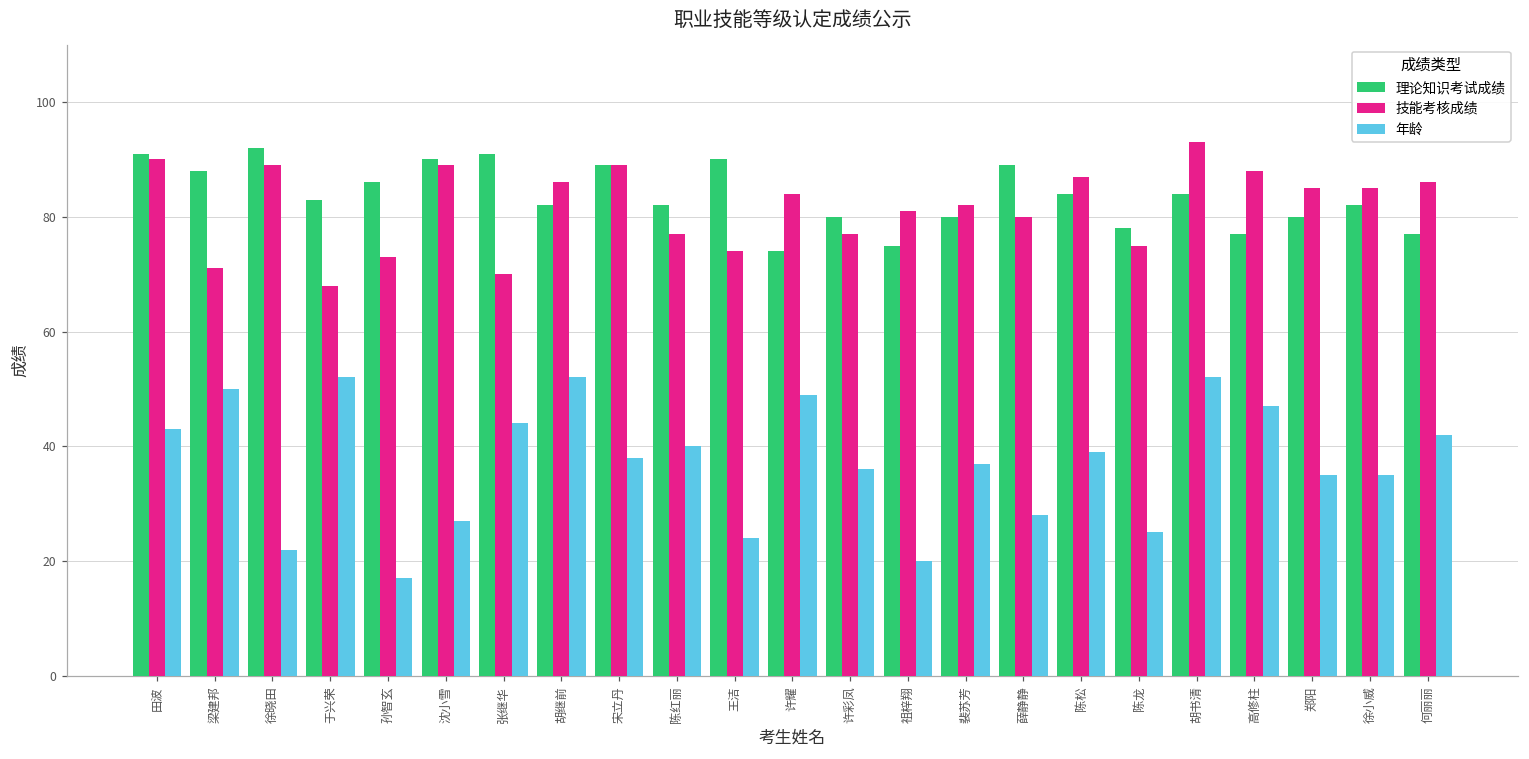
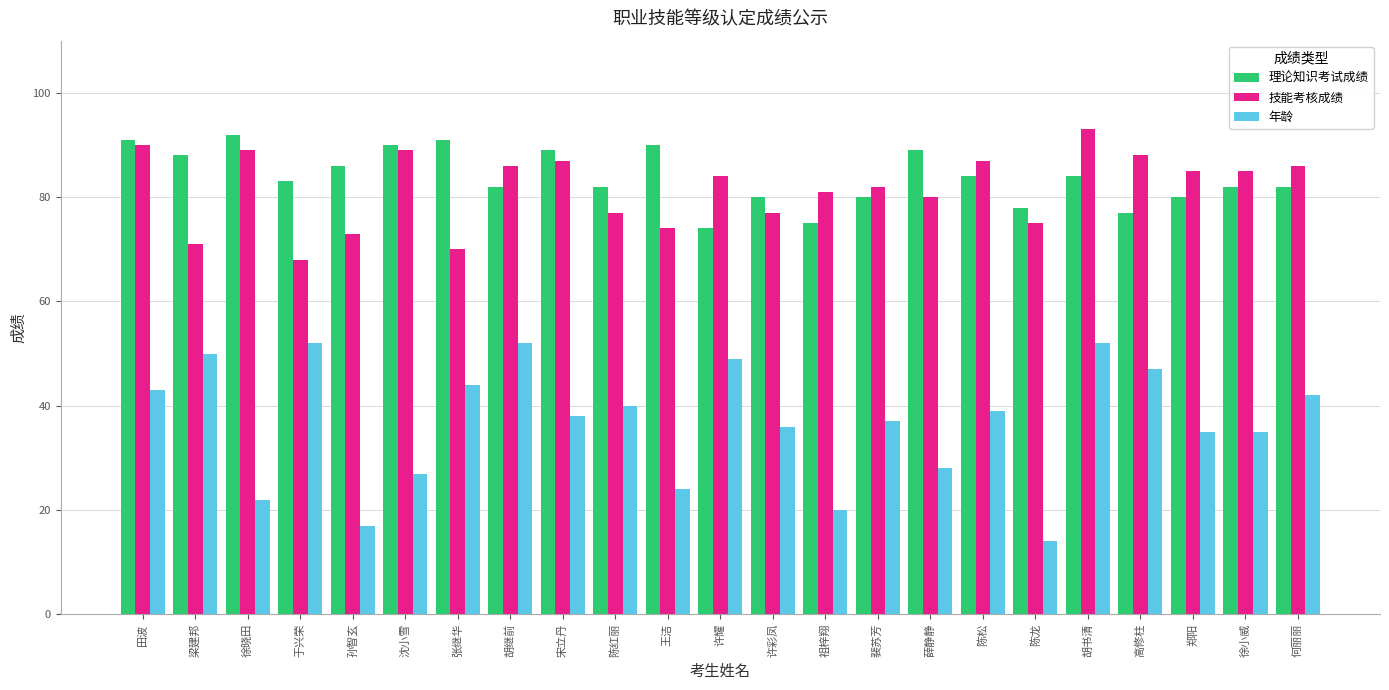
  {
    "理论知识考试成绩": {
      "田波": 91,
      "梁建邦": 88,
      "徐晓田": 92,
      "于兴荣": 83,
      "孙智玄": 86,
      "沈小雪": 90,
      "张继华": 91,
      "胡继前": 82,
      "宋立丹": 89,
      "陈红丽": 82,
      "王洁": 90,
      "许耀": 74,
      "许彩凤": 80,
      "祖梓翔": 75,
      "裴苏芳": 80,
      "薛静静": 89,
      "陈松": 84,
      "陈龙": 78,
      "胡书清": 84,
      "高修柱": 77,
      "郑阳": 80,
      "徐小威": 82,
-     "何丽丽": 77
+     "何丽丽": 82
    },
    "技能考核成绩": {
      "田波": 90,
      "梁建邦": 71,
      "徐晓田": 89,
      "于兴荣": 68,
      "孙智玄": 73,
      "沈小雪": 89,
      "张继华": 70,
      "胡继前": 86,
-     "宋立丹": 89,
+     "宋立丹": 87,
      "陈红丽": 77,
      "王洁": 74,
      "许耀": 84,
      "许彩凤": 77,
      "祖梓翔": 81,
      "裴苏芳": 82,
      "薛静静": 80,
      "陈松": 87,
      "陈龙": 75,
      "胡书清": 93,
      "高修柱": 88,
      "郑阳": 85,
      "徐小威": 85,
      "何丽丽": 86
    },
    "年龄": {
      "田波": 43,
      "梁建邦": 50,
      "徐晓田": 22,
      "于兴荣": 52,
      "孙智玄": 17,
      "沈小雪": 27,
      "张继华": 44,
      "胡继前": 52,
      "宋立丹": 38,
      "陈红丽": 40,
      "王洁": 24,
      "许耀": 49,
      "许彩凤": 36,
      "祖梓翔": 20,
      "裴苏芳": 37,
      "薛静静": 28,
      "陈松": 39,
-     "陈龙": 25,
+     "陈龙": 14,
      "胡书清": 52,
      "高修柱": 47,
      "郑阳": 35,
      "徐小威": 35,
      "何丽丽": 42
    }
  }
